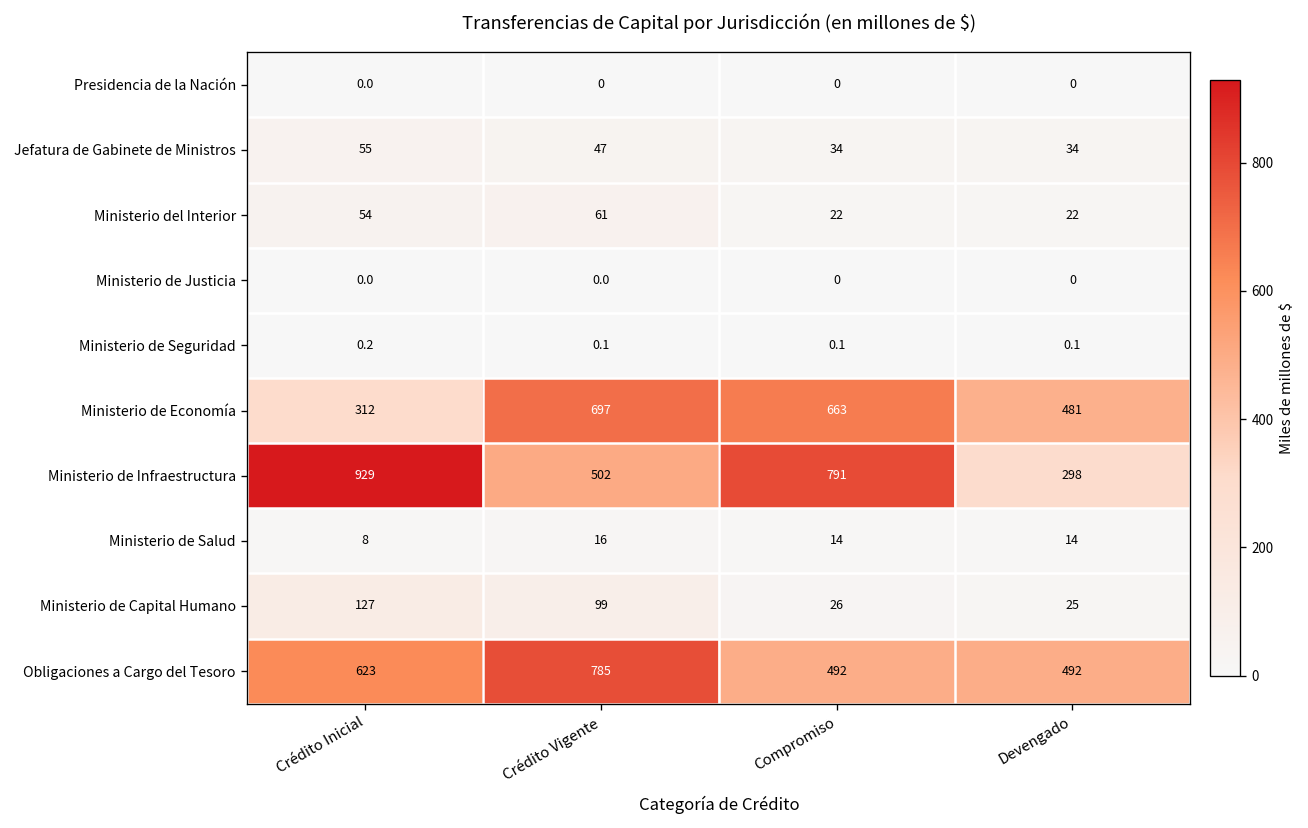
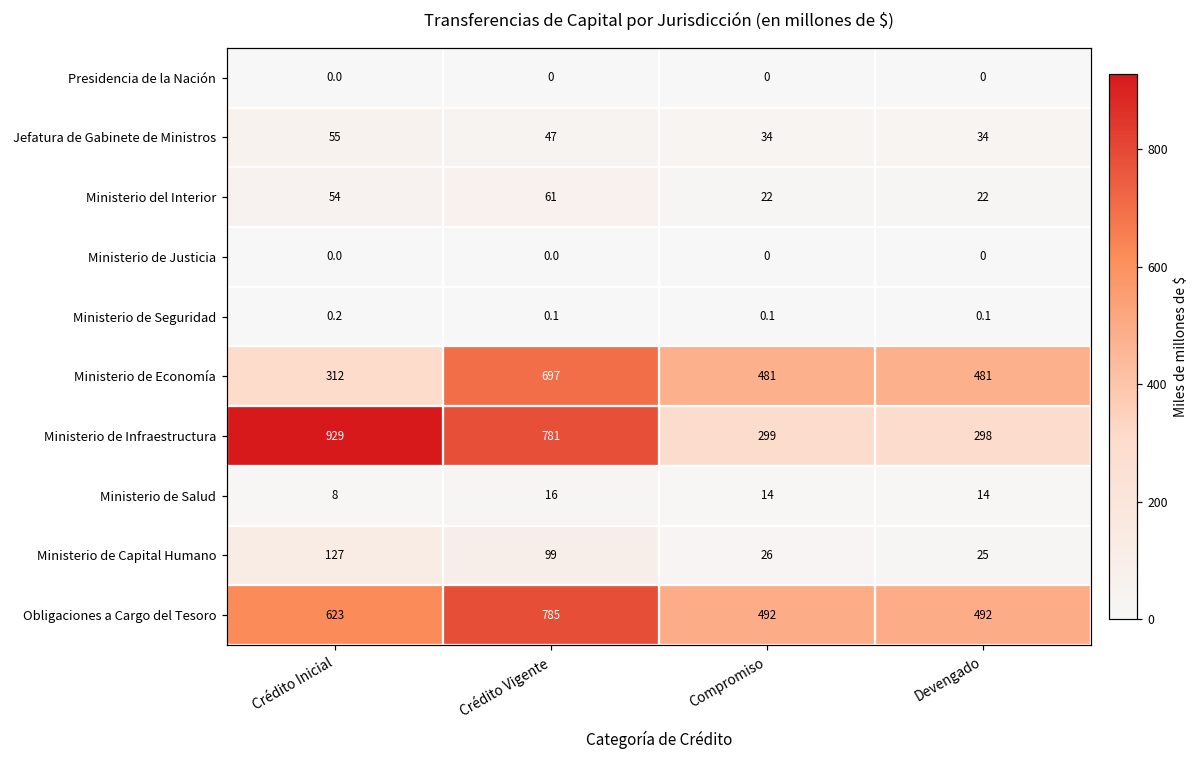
  {
    "Presidencia de la Nación": {
      "Crédito Inicial": 0.0,
      "Crédito Vigente": 0,
      "Compromiso": 0,
      "Devengado": 0
    },
    "Jefatura de Gabinete de Ministros": {
      "Crédito Inicial": 55,
      "Crédito Vigente": 47,
      "Compromiso": 34,
      "Devengado": 34
    },
    "Ministerio del Interior": {
      "Crédito Inicial": 54,
      "Crédito Vigente": 61,
      "Compromiso": 22,
      "Devengado": 22
    },
    "Ministerio de Justicia": {
      "Crédito Inicial": 0.0,
      "Crédito Vigente": 0.0,
      "Compromiso": 0,
      "Devengado": 0
    },
    "Ministerio de Seguridad": {
      "Crédito Inicial": 0.2,
      "Crédito Vigente": 0.1,
      "Compromiso": 0.1,
      "Devengado": 0.1
    },
    "Ministerio de Economía": {
      "Crédito Inicial": 312,
      "Crédito Vigente": 697,
-     "Compromiso": 663,
+     "Compromiso": 481,
      "Devengado": 481
    },
    "Ministerio de Infraestructura": {
      "Crédito Inicial": 929,
-     "Crédito Vigente": 502,
-     "Compromiso": 791,
+     "Crédito Vigente": 781,
+     "Compromiso": 299,
      "Devengado": 298
    },
    "Ministerio de Salud": {
      "Crédito Inicial": 8,
      "Crédito Vigente": 16,
      "Compromiso": 14,
      "Devengado": 14
    },
    "Ministerio de Capital Humano": {
      "Crédito Inicial": 127,
      "Crédito Vigente": 99,
      "Compromiso": 26,
      "Devengado": 25
    },
    "Obligaciones a Cargo del Tesoro": {
      "Crédito Inicial": 623,
      "Crédito Vigente": 785,
      "Compromiso": 492,
      "Devengado": 492
    }
  }
